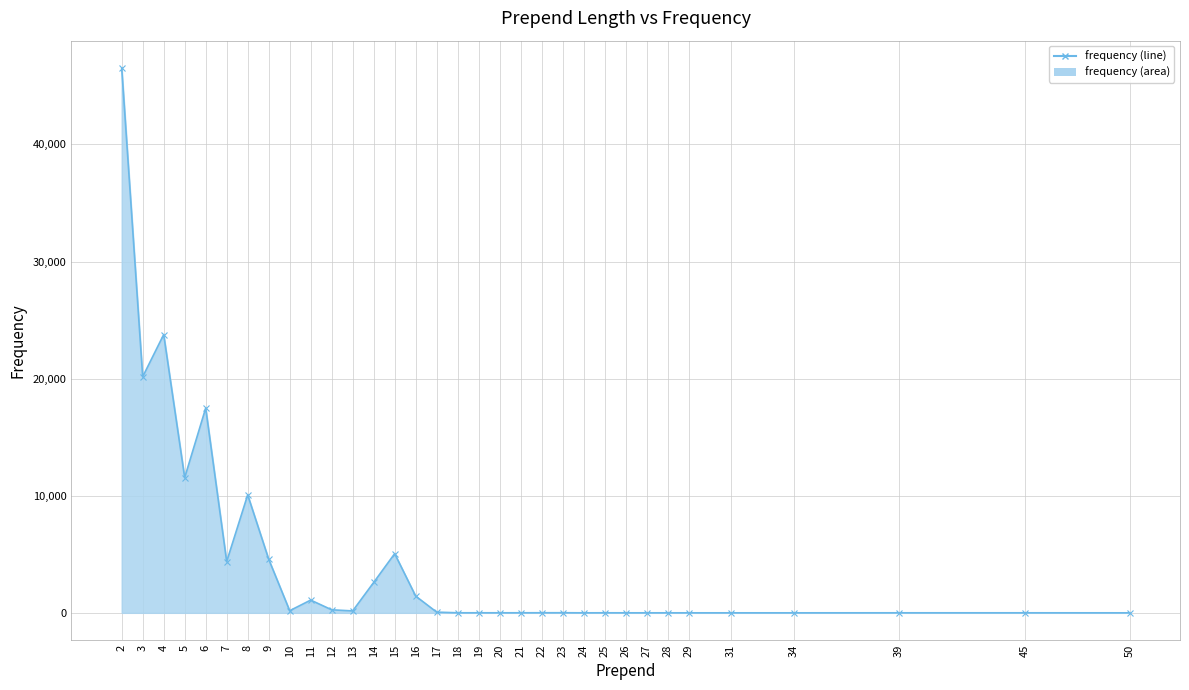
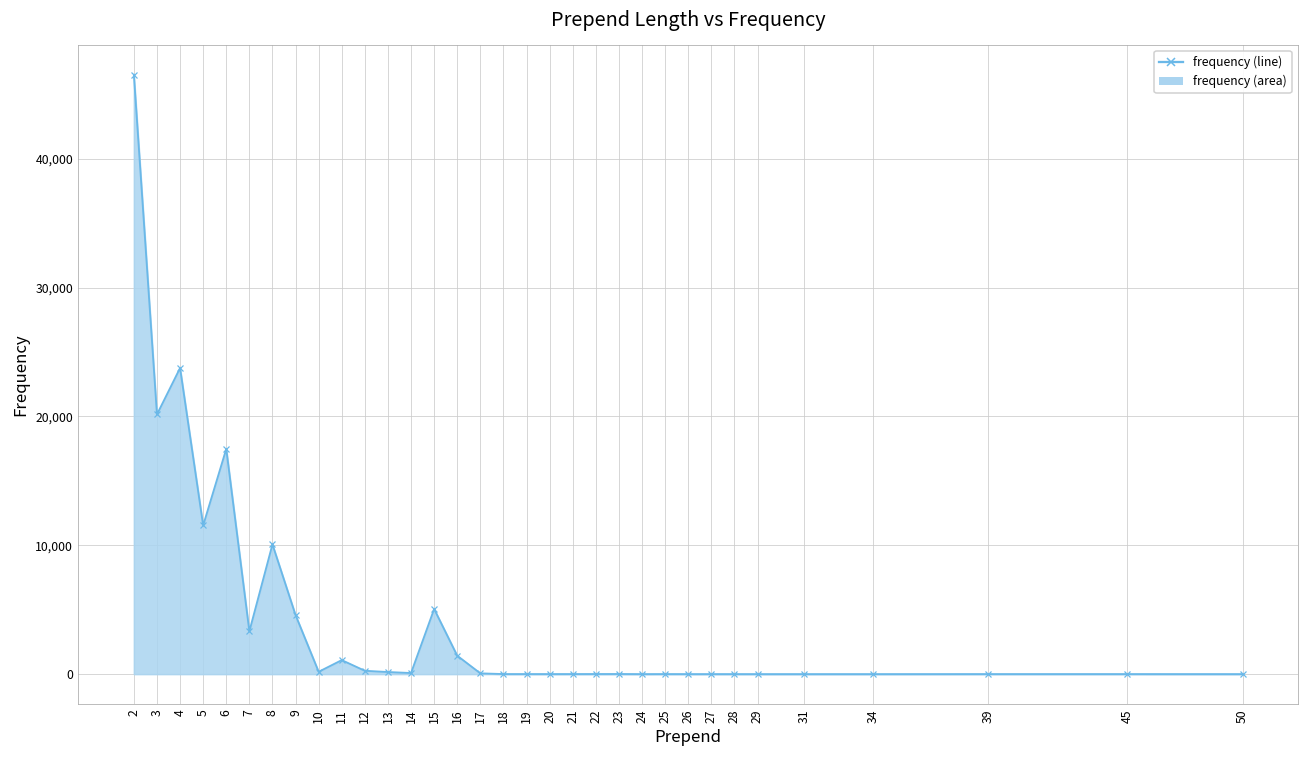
  {
    "2": "46,500",
    "3": "20,200",
    "4": "23,800",
    "5": "11,500",
    "6": "17,500",
-   "7": "4,400",
+   "7": "3,300",
    "8": "10,100",
    "9": "4,600",
    "10": "200",
    "11": "1,100",
    "12": "300",
    "13": "200",
-   "14": "2,600",
+   "14": "100",
    "15": "5,100",
    "16": "1,400",
    "17": "100",
    "18": "0",
    "19": "0",
    "20": "0",
    "21": "0",
    "22": "0",
    "23": "0",
    "24": "0",
    "25": "0",
    "26": "0",
    "27": "0",
    "28": "0",
    "29": "0",
    "31": "0",
    "34": "0",
    "39": "0",
    "45": "0",
    "50": "0"
  }
